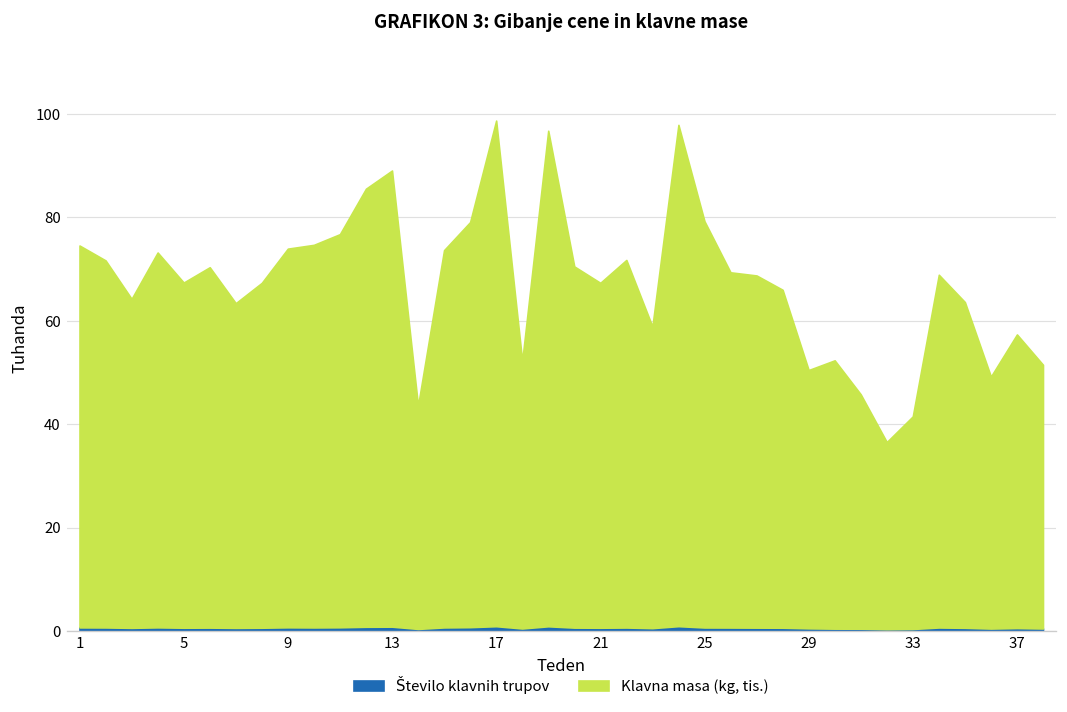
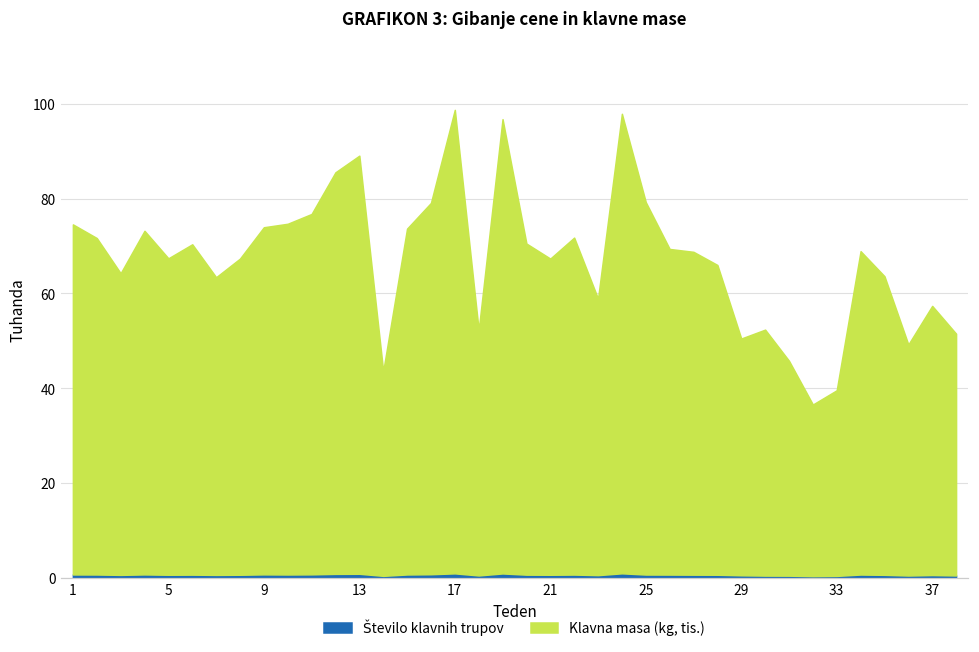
  {
    "Klavna masa (kg, tis.)": {
      "1": 74,
      "5": 67,
      "9": 73,
      "13": 88,
      "17": 98,
      "21": 67,
      "25": 79,
      "29": 50,
-     "33": 41,
+     "33": 39,
      "37": 57
    }
  }
